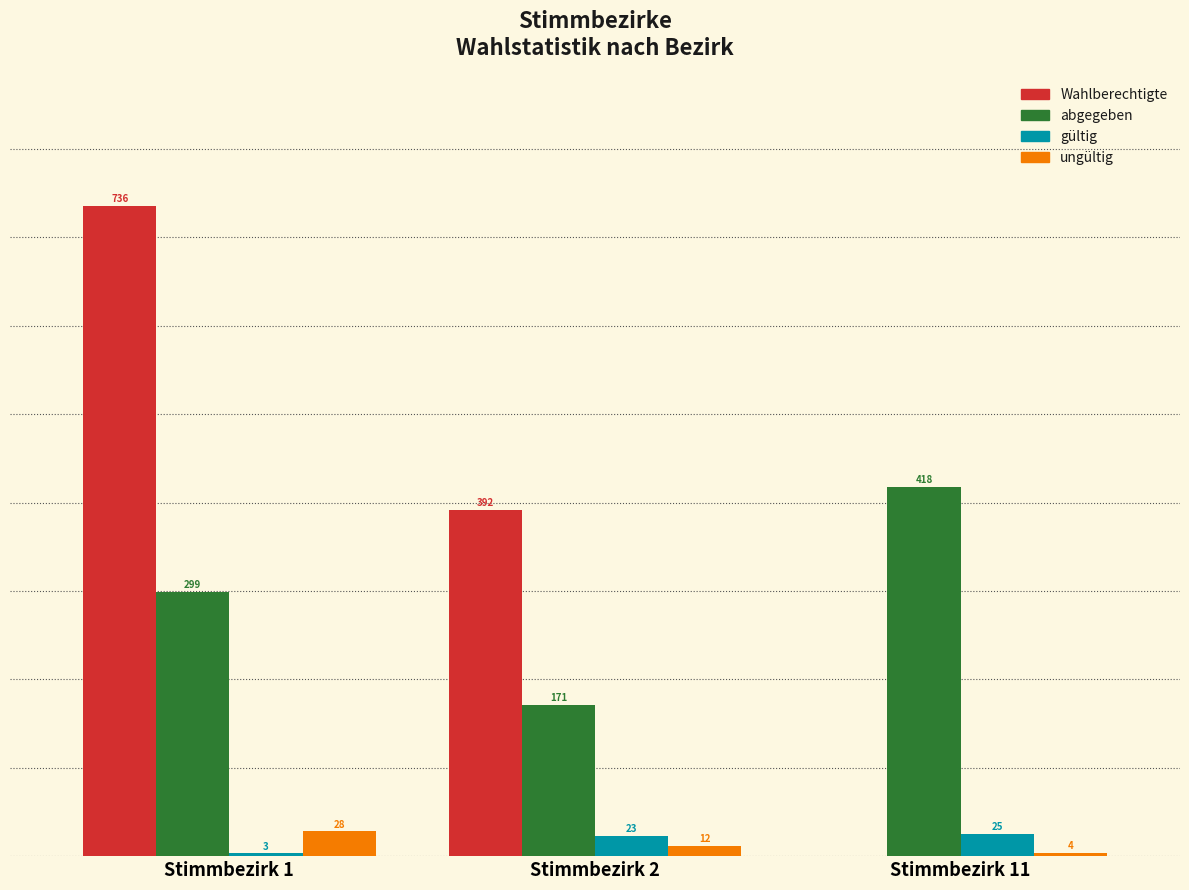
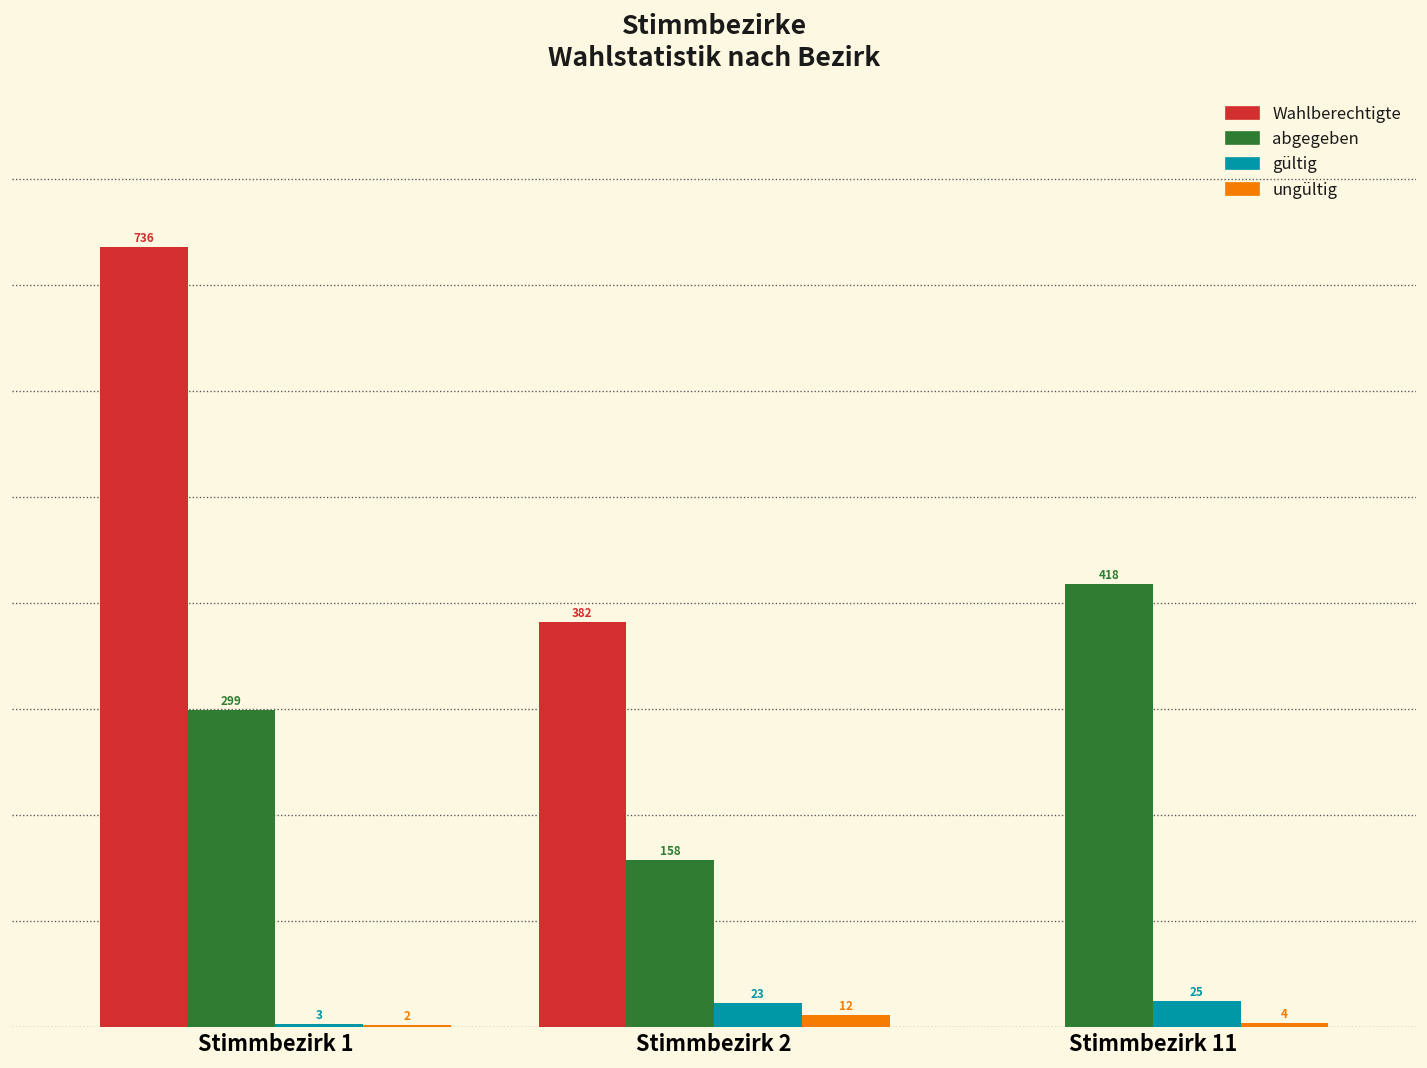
  {
    "Wahlberechtigte": {
      "Stimmbezirk 1": 736,
-     "Stimmbezirk 2": 392
+     "Stimmbezirk 2": 382
    },
    "abgegeben": {
      "Stimmbezirk 1": 299,
-     "Stimmbezirk 2": 171,
+     "Stimmbezirk 2": 158,
      "Stimmbezirk 11": 418
    },
    "gültig": {
      "Stimmbezirk 1": 3,
      "Stimmbezirk 2": 23,
      "Stimmbezirk 11": 25
    },
    "ungültig": {
-     "Stimmbezirk 1": 28,
+     "Stimmbezirk 1": 2,
      "Stimmbezirk 2": 12,
      "Stimmbezirk 11": 4
    }
  }
